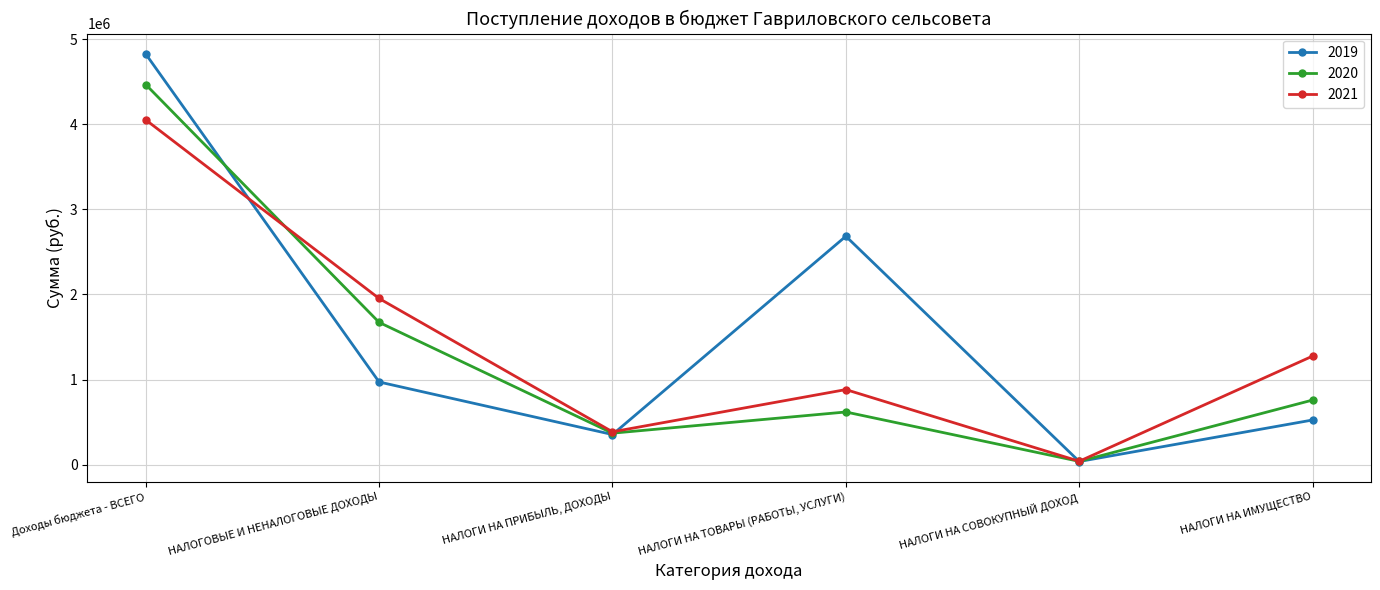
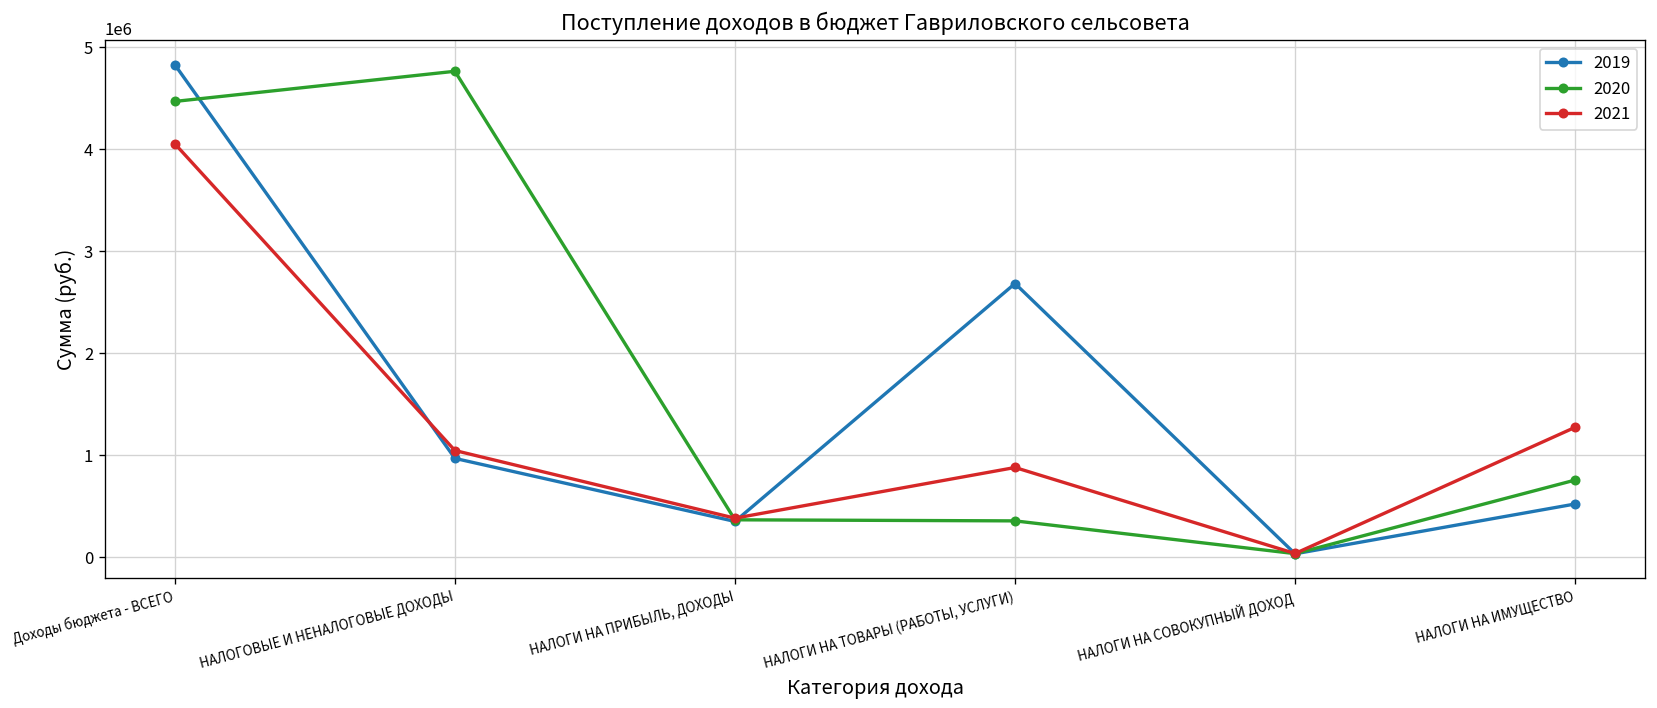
  {
    "2019": {
      "Доходы бюджета - ВСЕГО": 4800000,
      "НАЛОГОВЫЕ И НЕНАЛОГОВЫЕ ДОХОДЫ": 1000000,
      "НАЛОГИ НА ТОВАРЫ (РАБОТЫ, УСЛУГИ)": 2700000,
      "НАЛОГИ НА ИМУЩЕСТВО": 500000
    },
    "2020": {
      "Доходы бюджета - ВСЕГО": 4500000,
-     "НАЛОГОВЫЕ И НЕНАЛОГОВЫЕ ДОХОДЫ": 1700000,
-     "НАЛОГИ НА ТОВАРЫ (РАБОТЫ, УСЛУГИ)": 600000,
+     "НАЛОГОВЫЕ И НЕНАЛОГОВЫЕ ДОХОДЫ": 4800000,
+     "НАЛОГИ НА ТОВАРЫ (РАБОТЫ, УСЛУГИ)": 400000,
      "НАЛОГИ НА ИМУЩЕСТВО": 800000
    },
    "2021": {
      "Доходы бюджета - ВСЕГО": 4100000,
-     "НАЛОГОВЫЕ И НЕНАЛОГОВЫЕ ДОХОДЫ": 2000000,
+     "НАЛОГОВЫЕ И НЕНАЛОГОВЫЕ ДОХОДЫ": 1000000,
      "НАЛОГИ НА ТОВАРЫ (РАБОТЫ, УСЛУГИ)": 900000,
      "НАЛОГИ НА ИМУЩЕСТВО": 1300000
    }
  }
